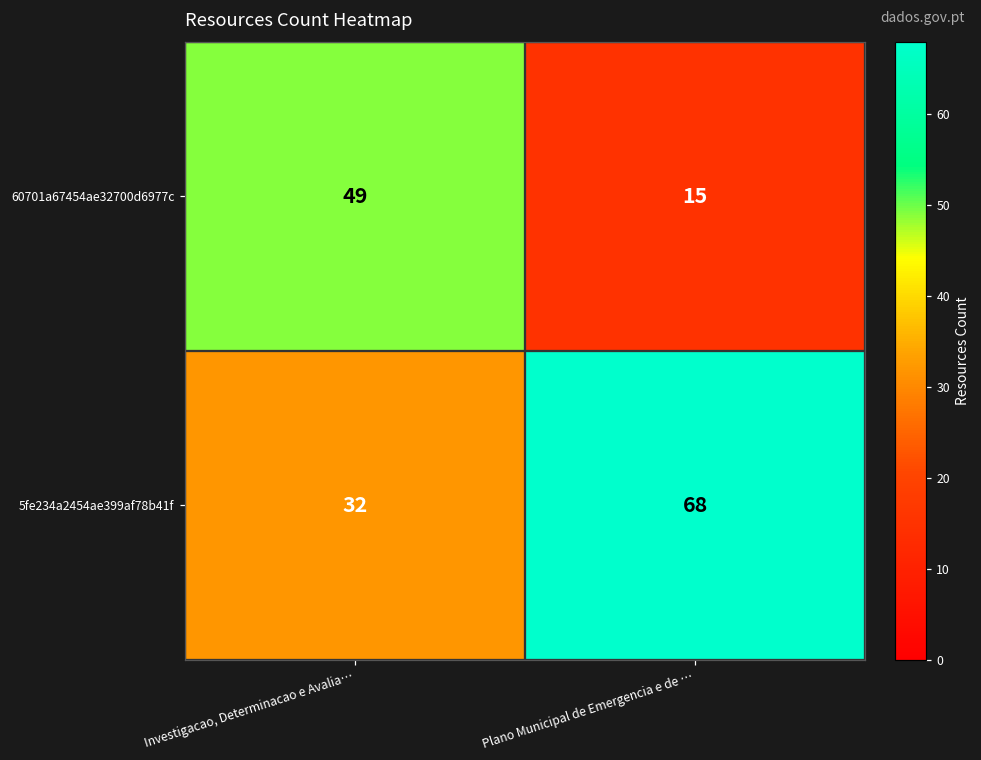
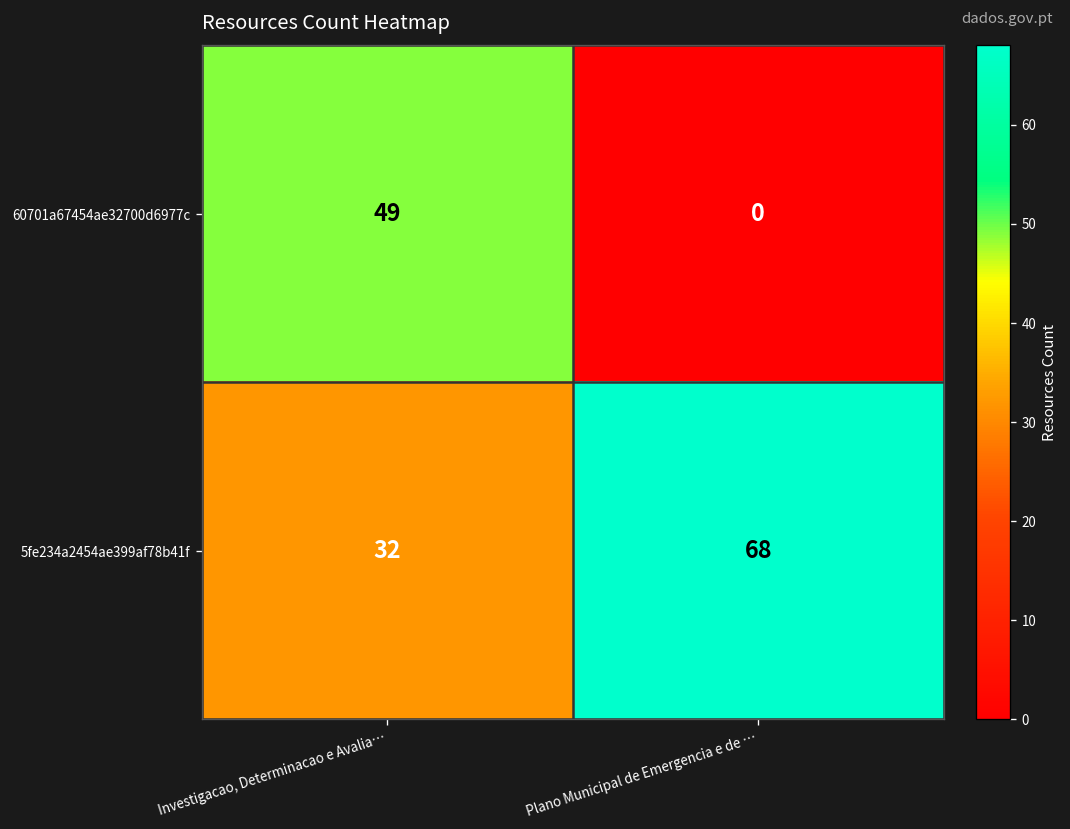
  {
    "60701a67454ae32700d6977c": {
      "Investigacao, Determinacao e Avalia…": 49,
-     "Plano Municipal de Emergencia e de …": 15
+     "Plano Municipal de Emergencia e de …": 0
    },
    "5fe234a2454ae399af78b41f": {
      "Investigacao, Determinacao e Avalia…": 32,
      "Plano Municipal de Emergencia e de …": 68
    }
  }
